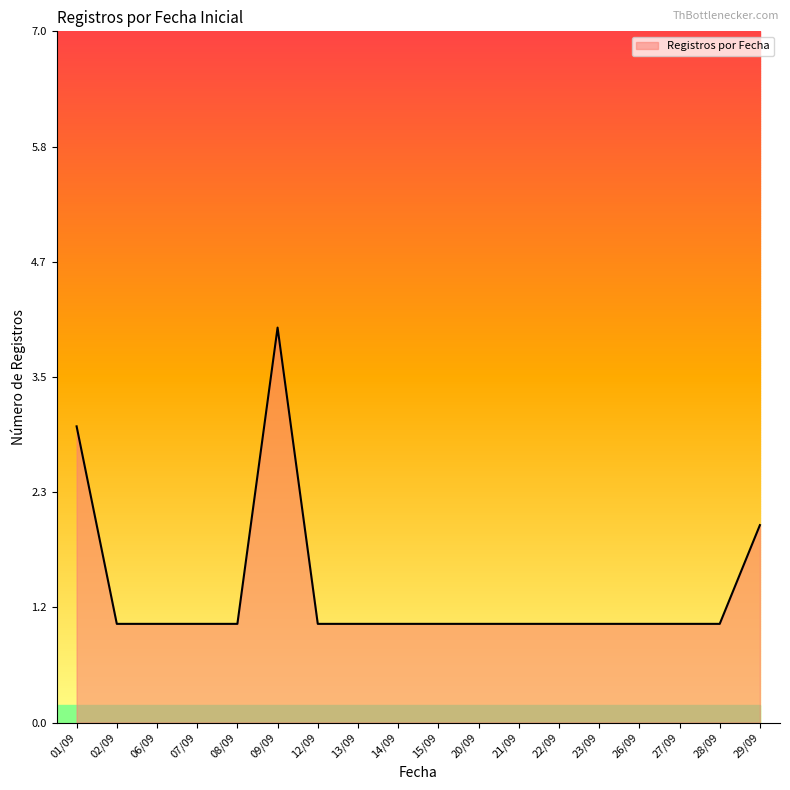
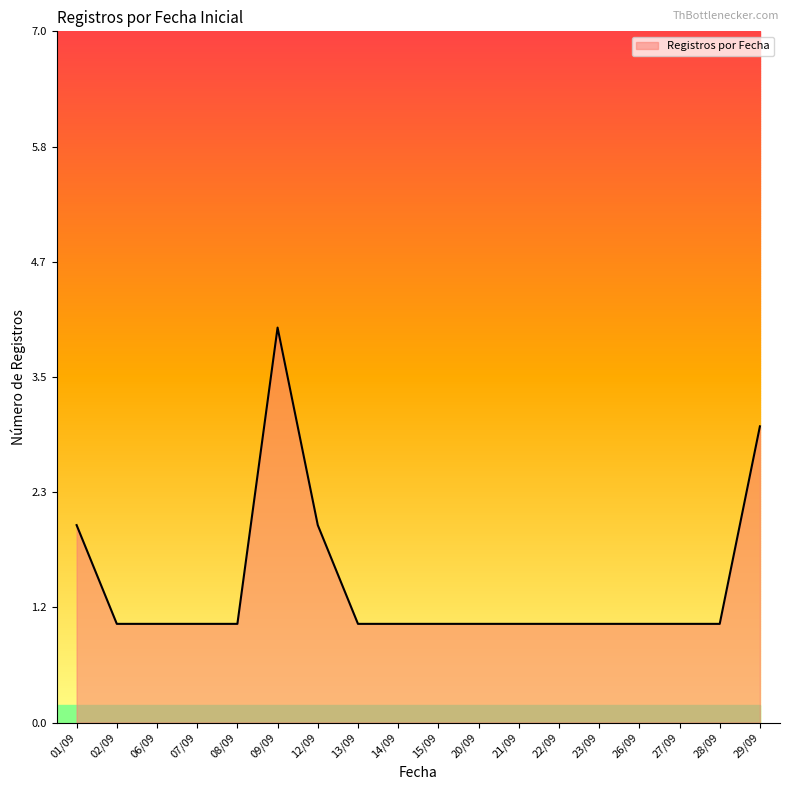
  {
-   "01/09": 3,
+   "01/09": 2,
    "02/09": 1,
    "06/09": 1,
    "07/09": 1,
    "08/09": 1,
    "09/09": 4,
-   "12/09": 1,
+   "12/09": 2,
    "13/09": 1,
    "14/09": 1,
    "15/09": 1,
    "20/09": 1,
    "21/09": 1,
    "22/09": 1,
    "23/09": 1,
    "26/09": 1,
    "27/09": 1,
    "28/09": 1,
-   "29/09": 2
+   "29/09": 3
  }
